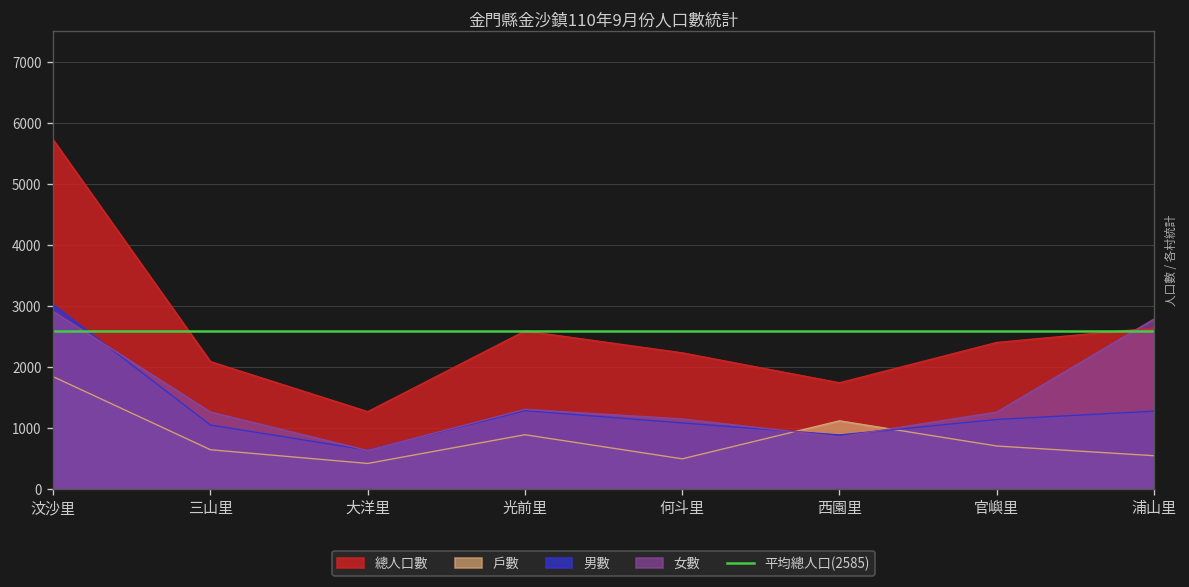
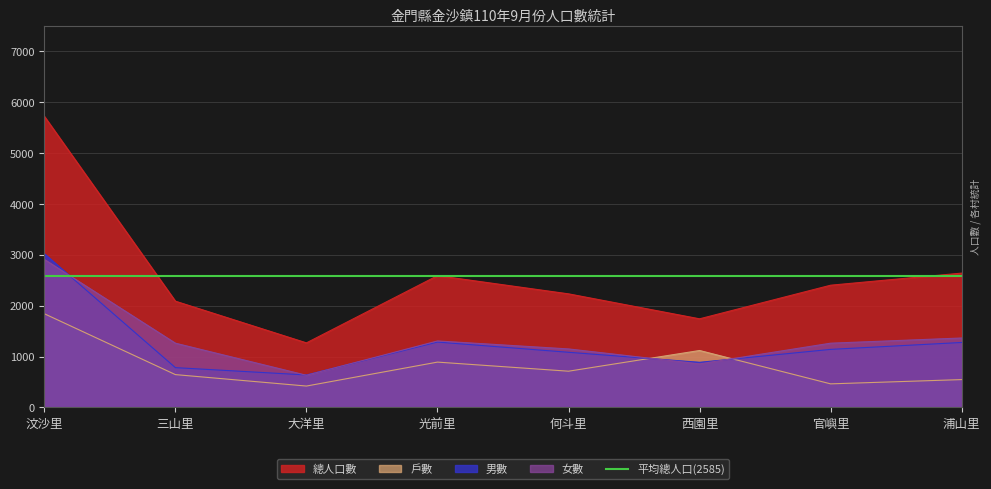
  {
    "總人口數": {
      "汶沙里": 5700,
      "三山里": 2100,
      "大洋里": 1300,
      "光前里": 2600,
      "何斗里": 2200,
      "西園里": 1700,
      "官嶼里": 2400,
      "浦山里": 2600
    },
    "戶數": {
      "汶沙里": 1800,
      "三山里": 600,
      "大洋里": 400,
      "光前里": 900,
-     "何斗里": 500,
+     "何斗里": 700,
      "西園里": 1100,
-     "官嶼里": 700,
+     "官嶼里": 500,
      "浦山里": 500
    },
    "男數": {
      "汶沙里": 3000,
-     "三山里": 1000,
+     "三山里": 800,
      "何斗里": 1100,
      "官嶼里": 1100,
      "浦山里": 1300
    },
    "女數": {
      "汶沙里": 2900,
      "三山里": 1300,
      "何斗里": 1100,
      "官嶼里": 1300,
-     "浦山里": 2800
+     "浦山里": 1400
    }
  }
